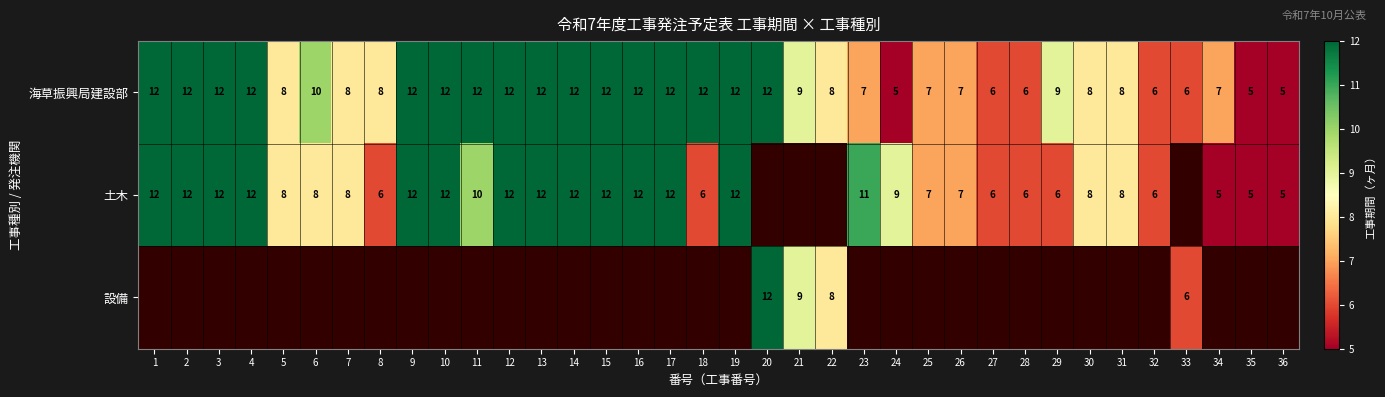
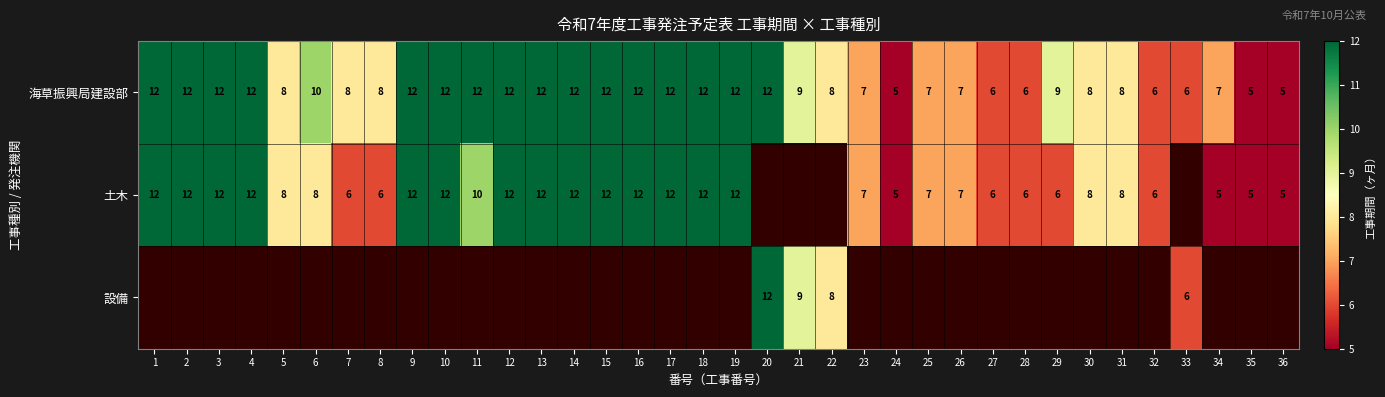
  {
    "海草振興局建設部": {
      "1": 12,
      "2": 12,
      "3": 12,
      "4": 12,
      "5": 8,
      "6": 10,
      "7": 8,
      "8": 8,
      "9": 12,
      "10": 12,
      "11": 12,
      "12": 12,
      "13": 12,
      "14": 12,
      "15": 12,
      "16": 12,
      "17": 12,
      "18": 12,
      "19": 12,
      "20": 12,
      "21": 9,
      "22": 8,
      "23": 7,
      "24": 5,
      "25": 7,
      "26": 7,
      "27": 6,
      "28": 6,
      "29": 9,
      "30": 8,
      "31": 8,
      "32": 6,
      "33": 6,
      "34": 7,
      "35": 5,
      "36": 5
    },
    "土木": {
      "1": 12,
      "2": 12,
      "3": 12,
      "4": 12,
      "5": 8,
      "6": 8,
-     "7": 8,
+     "7": 6,
      "8": 6,
      "9": 12,
      "10": 12,
      "11": 10,
      "12": 12,
      "13": 12,
      "14": 12,
      "15": 12,
      "16": 12,
      "17": 12,
-     "18": 6,
+     "18": 12,
      "19": 12,
-     "23": 11,
-     "24": 9,
+     "23": 7,
+     "24": 5,
      "25": 7,
      "26": 7,
      "27": 6,
      "28": 6,
      "29": 6,
      "30": 8,
      "31": 8,
      "32": 6,
      "34": 5,
      "35": 5,
      "36": 5
    },
    "設備": {
      "20": 12,
      "21": 9,
      "22": 8,
      "33": 6
    }
  }
